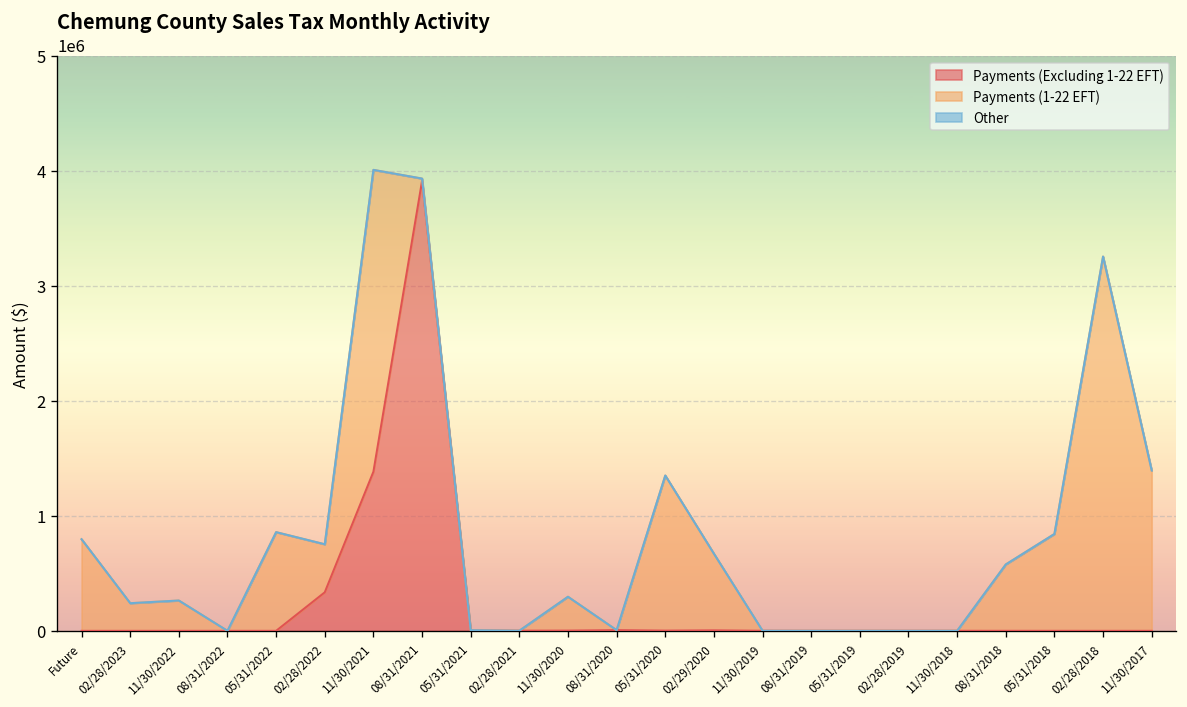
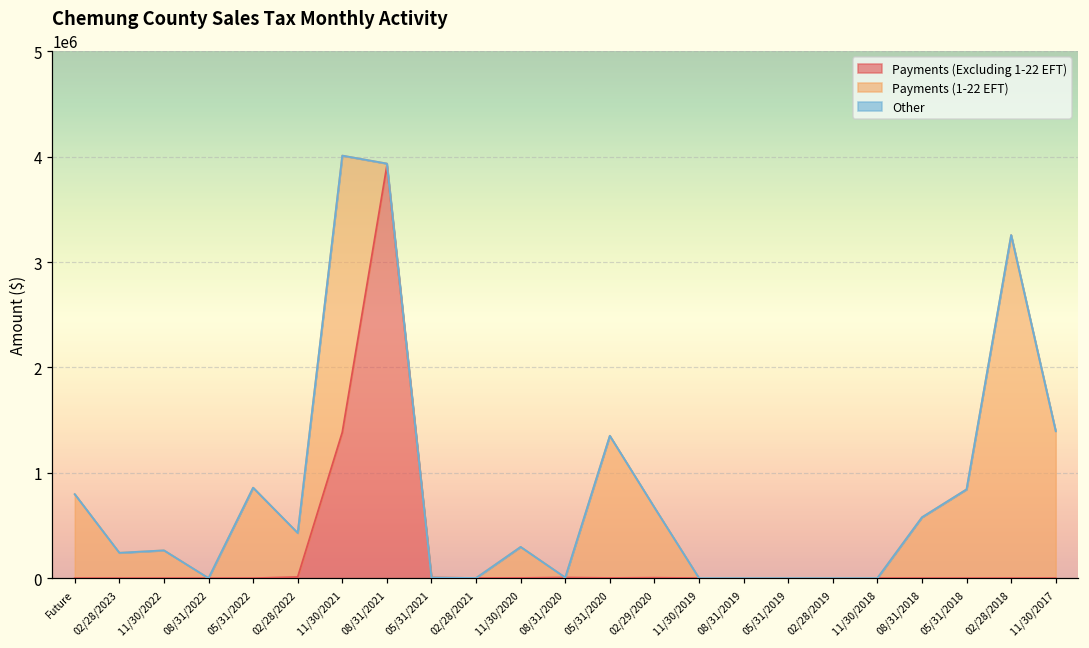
  {
    "Payments (Excluding 1-22 EFT)": {
      "Future": 0,
      "02/28/2023": 0,
      "11/30/2022": 0,
      "05/31/2022": 0,
-     "02/28/2022": 300000,
+     "02/28/2022": 0,
      "11/30/2021": 1400000,
      "11/30/2020": 0,
      "05/31/2020": 0,
      "02/29/2020": 0,
      "08/31/2018": 0,
      "05/31/2018": 0,
      "02/28/2018": 0,
      "11/30/2017": 0
    }
  }
